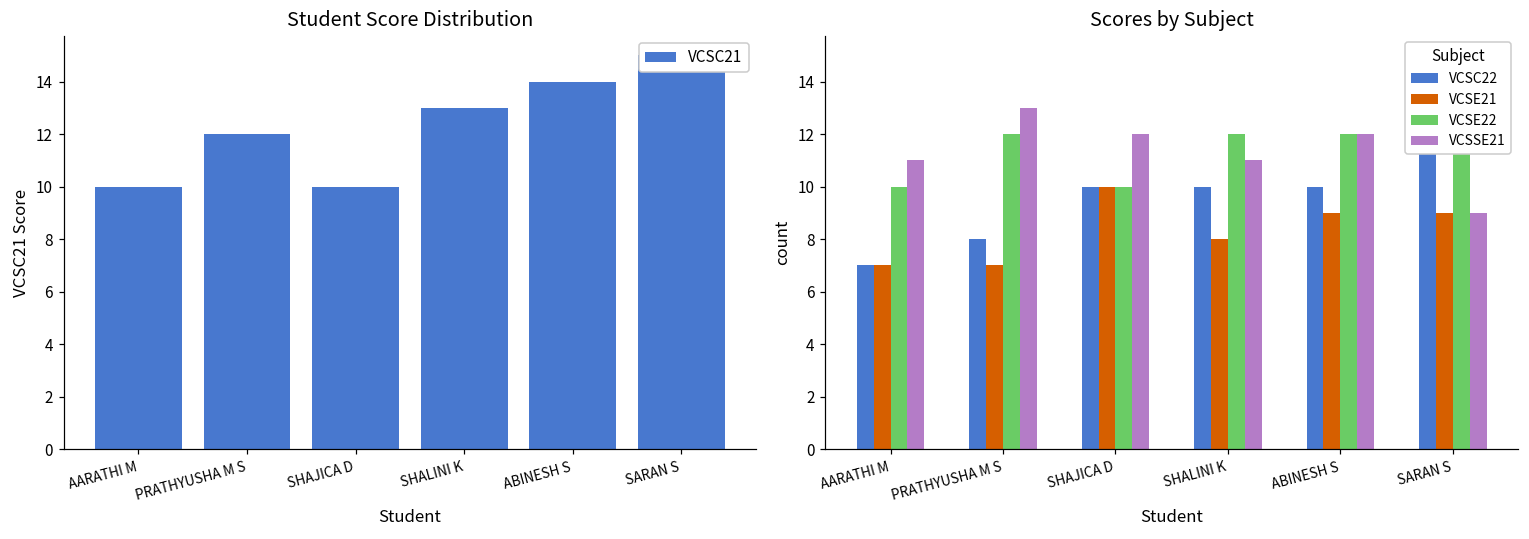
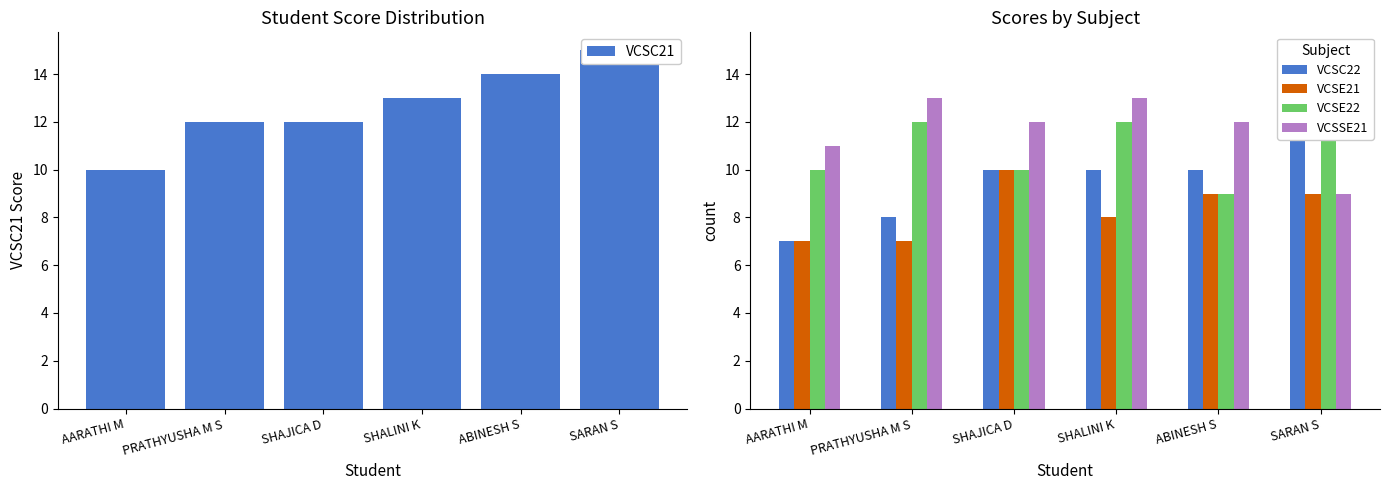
  {
    "Student Score Distribution": {
      "AARATHI M": 10,
      "PRATHYUSHA M S": 12,
-     "SHAJICA D": 10,
+     "SHAJICA D": 12,
      "SHALINI K": 13,
      "ABINESH S": 14
    },
    "Scores by Subject": {
      "VCSC22": {
        "AARATHI M": 7,
        "PRATHYUSHA M S": 8,
        "SHAJICA D": 10,
        "SHALINI K": 10,
        "ABINESH S": 10
      },
      "VCSE21": {
        "AARATHI M": 7,
        "PRATHYUSHA M S": 7,
        "SHAJICA D": 10,
        "SHALINI K": 8,
        "ABINESH S": 9,
        "SARAN S": 9
      },
      "VCSE22": {
        "AARATHI M": 10,
        "PRATHYUSHA M S": 12,
        "SHAJICA D": 10,
        "SHALINI K": 12,
-       "ABINESH S": 12
+       "ABINESH S": 9
      },
      "VCSSE21": {
        "AARATHI M": 11,
        "PRATHYUSHA M S": 13,
        "SHAJICA D": 12,
-       "SHALINI K": 11,
+       "SHALINI K": 13,
        "ABINESH S": 12,
        "SARAN S": 9
      }
    }
  }
